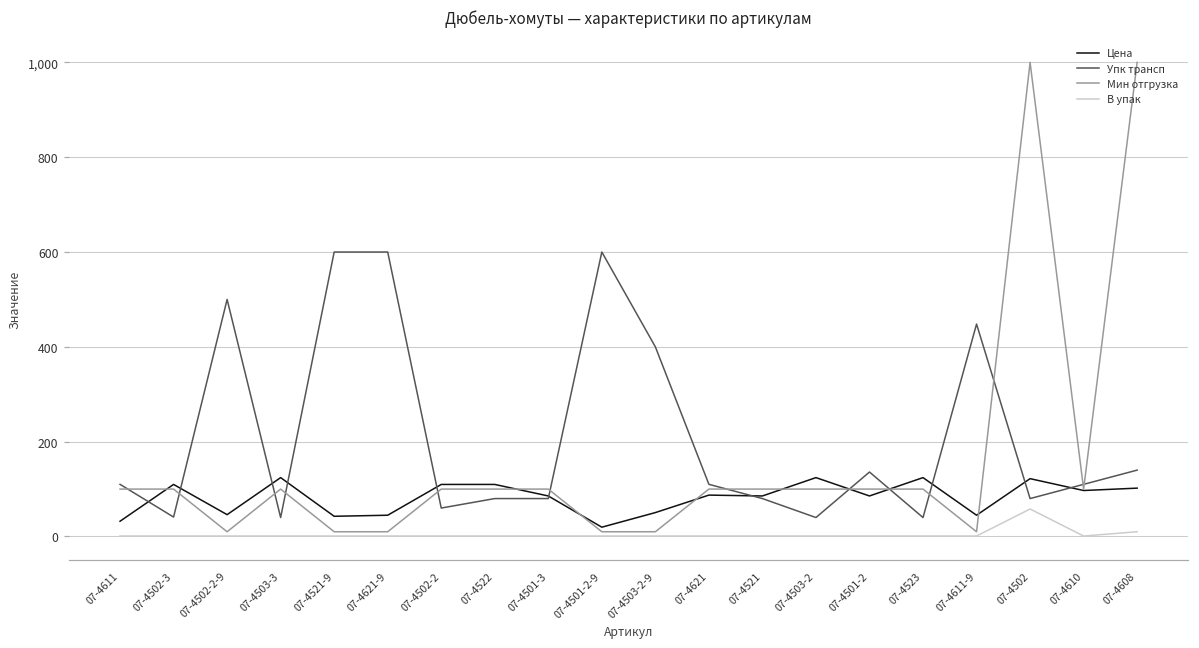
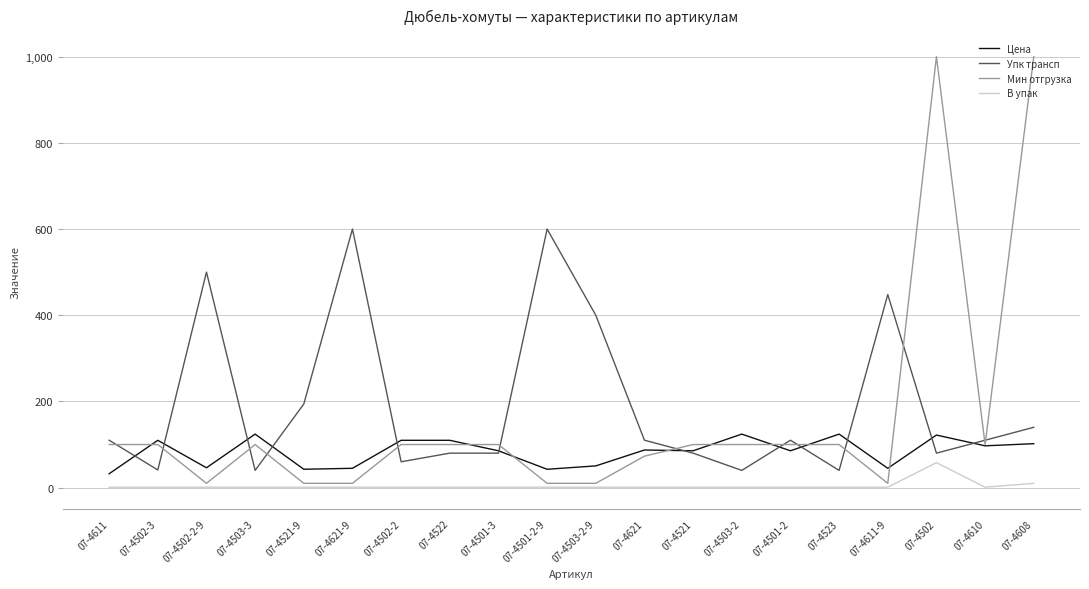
  {
    "Цена": {
      "07-4611": "30",
      "07-4502-3": "110",
      "07-4502-2-9": "50",
      "07-4503-3": "120",
      "07-4521-9": "40",
      "07-4621-9": "40",
      "07-4502-2": "110",
      "07-4522": "110",
-     "07-4501-2-9": "20",
+     "07-4501-2-9": "40",
      "07-4503-2-9": "50",
      "07-4621": "90",
      "07-4503-2": "120",
      "07-4501-2": "90",
      "07-4523": "120",
      "07-4611-9": "40",
      "07-4502": "120",
      "07-4608": "100"
    },
    "Упк трансп": {
      "07-4611": "110",
      "07-4502-3": "40",
      "07-4502-2-9": "500",
      "07-4503-3": "40",
-     "07-4521-9": "600",
+     "07-4521-9": "190",
      "07-4621-9": "600",
      "07-4502-2": "60",
      "07-4522": "80",
      "07-4501-2-9": "600",
      "07-4503-2-9": "400",
      "07-4621": "110",
      "07-4503-2": "40",
-     "07-4501-2": "140",
+     "07-4501-2": "110",
      "07-4523": "40",
      "07-4611-9": "450",
      "07-4502": "80",
      "07-4610": "110",
      "07-4608": "140"
    },
    "Мин отгрузка": {
      "07-4611": "100",
      "07-4502-3": "100",
      "07-4502-2-9": "10",
      "07-4503-3": "100",
      "07-4521-9": "10",
      "07-4621-9": "10",
      "07-4502-2": "100",
      "07-4522": "100",
      "07-4501-3": "100",
      "07-4501-2-9": "10",
      "07-4503-2-9": "10",
-     "07-4621": "100",
+     "07-4621": "70",
      "07-4521": "100",
      "07-4503-2": "100",
      "07-4501-2": "100",
      "07-4523": "100",
      "07-4611-9": "10",
      "07-4502": "1,000",
      "07-4608": "1,000"
    },
    "В упак": {
      "07-4611": "0",
      "07-4502-3": "0",
      "07-4502-2-9": "0",
      "07-4503-3": "0",
      "07-4521-9": "0",
      "07-4621-9": "0",
      "07-4502-2": "0",
      "07-4522": "0",
      "07-4501-3": "0",
      "07-4501-2-9": "0",
      "07-4503-2-9": "0",
      "07-4621": "0",
      "07-4521": "0",
      "07-4503-2": "0",
      "07-4501-2": "0",
      "07-4523": "0",
      "07-4611-9": "0",
      "07-4502": "60",
      "07-4610": "0",
      "07-4608": "10"
    }
  }
